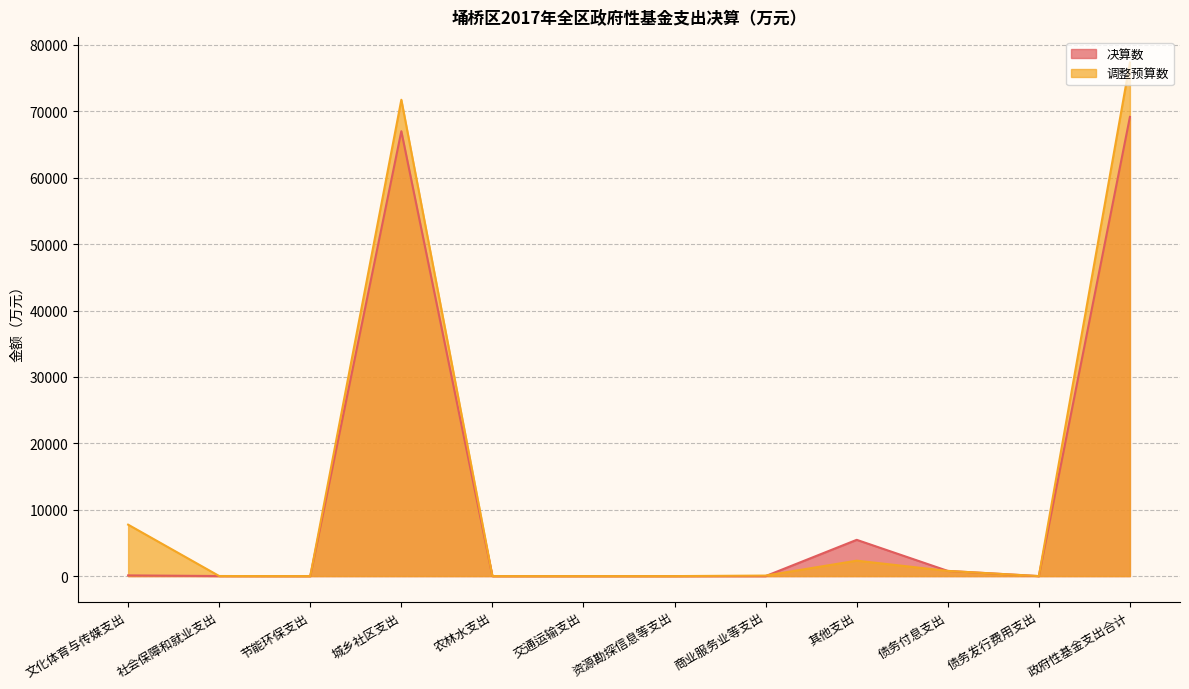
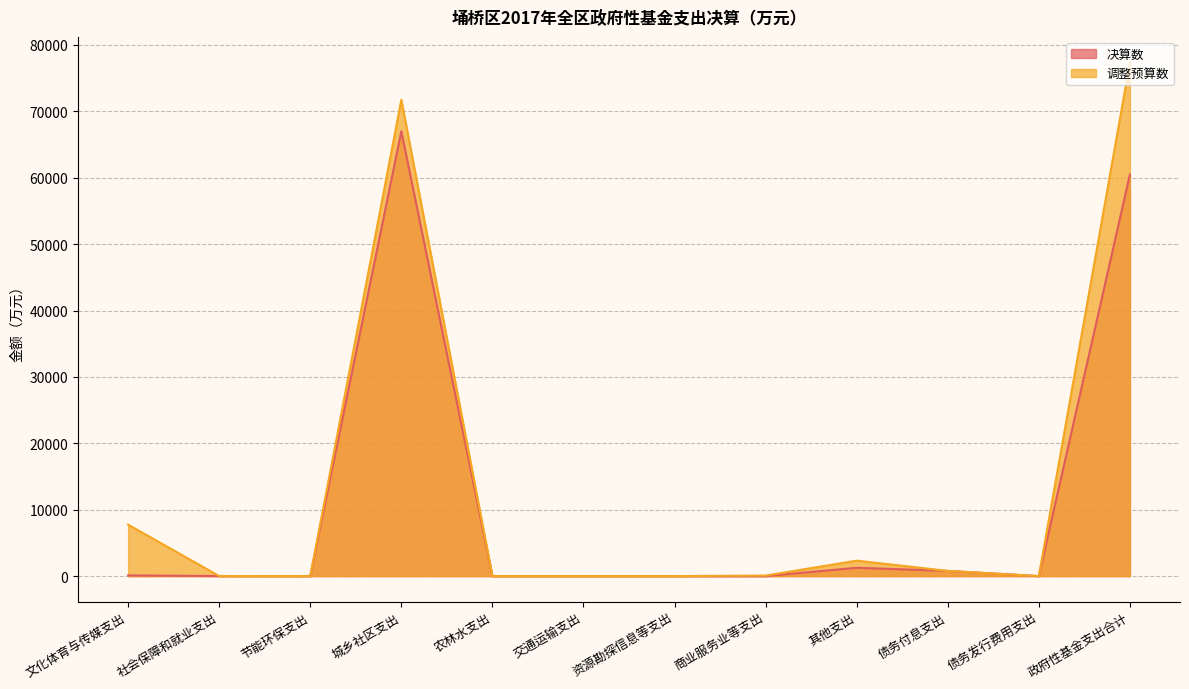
  {
    "决算数": {
      "文化体育与传媒支出": 0,
      "城乡社区支出": 67000,
-     "其他支出": 5000,
-     "政府性基金支出合计": 69000
+     "其他支出": 1000,
+     "政府性基金支出合计": 60000
    },
    "调整预算数": {
      "文化体育与传媒支出": 8000,
      "城乡社区支出": 72000,
      "其他支出": 2000
    }
  }
